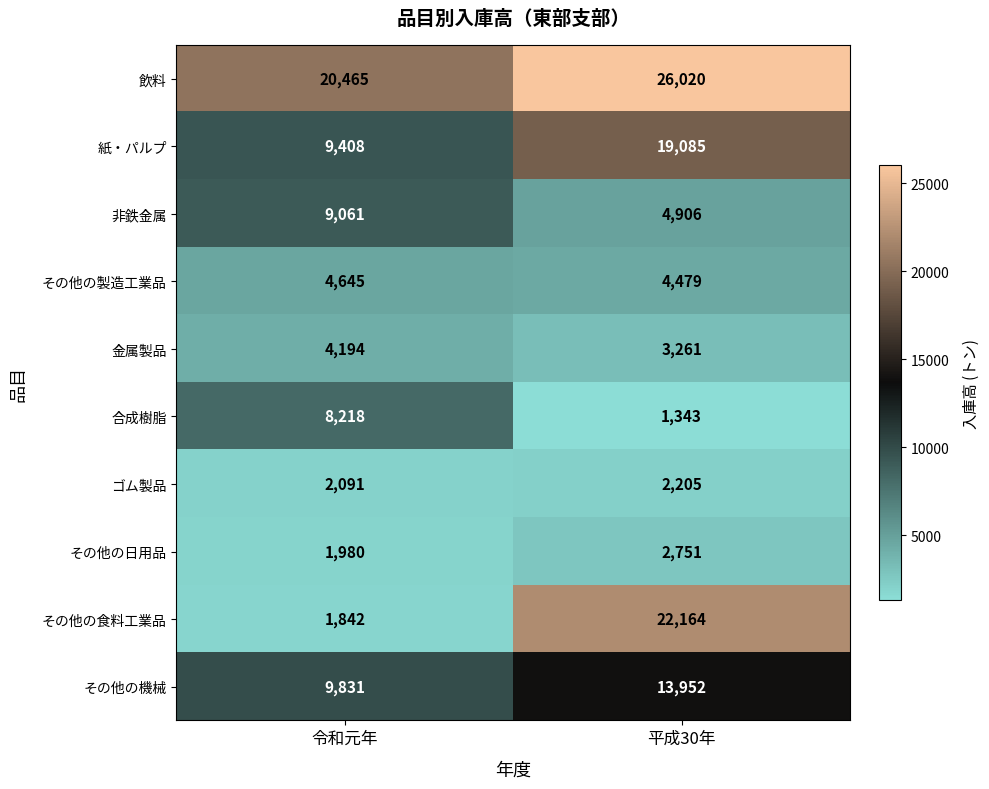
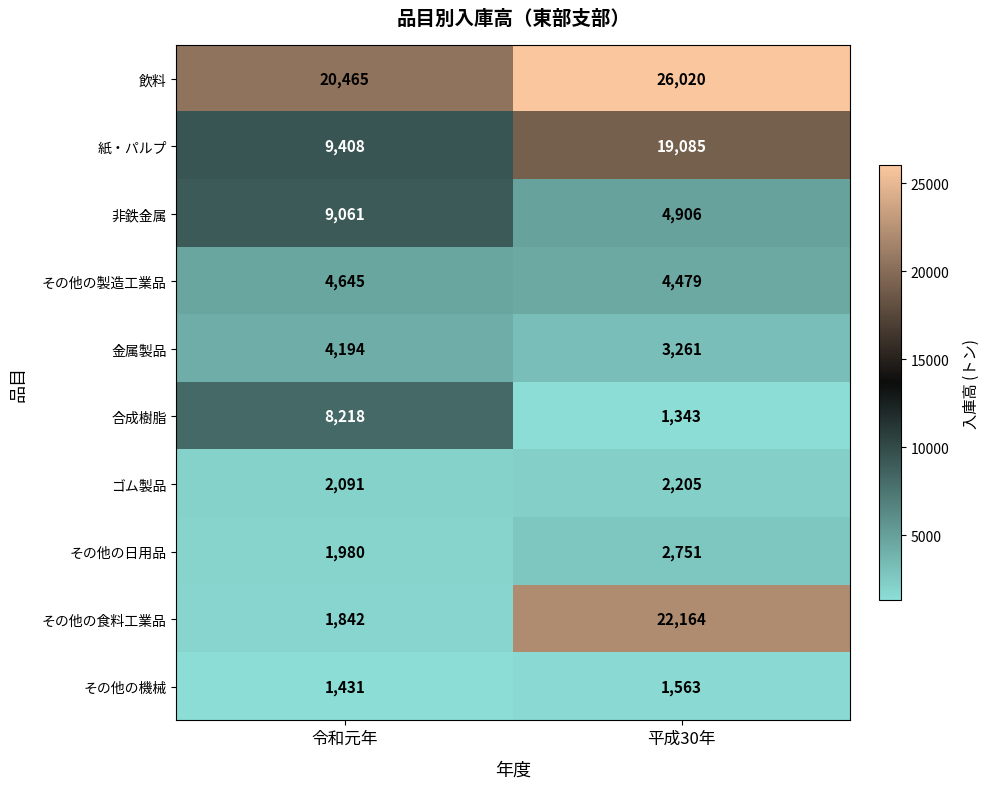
  {
    "飲料": {
      "令和元年": "20,465",
      "平成30年": "26,020"
    },
    "紙・パルプ": {
      "令和元年": "9,408",
      "平成30年": "19,085"
    },
    "非鉄金属": {
      "令和元年": "9,061",
      "平成30年": "4,906"
    },
    "その他の製造工業品": {
      "令和元年": "4,645",
      "平成30年": "4,479"
    },
    "金属製品": {
      "令和元年": "4,194",
      "平成30年": "3,261"
    },
    "合成樹脂": {
      "令和元年": "8,218",
      "平成30年": "1,343"
    },
    "ゴム製品": {
      "令和元年": "2,091",
      "平成30年": "2,205"
    },
    "その他の日用品": {
      "令和元年": "1,980",
      "平成30年": "2,751"
    },
    "その他の食料工業品": {
      "令和元年": "1,842",
      "平成30年": "22,164"
    },
    "その他の機械": {
-     "令和元年": "9,831",
-     "平成30年": "13,952"
+     "令和元年": "1,431",
+     "平成30年": "1,563"
    }
  }
